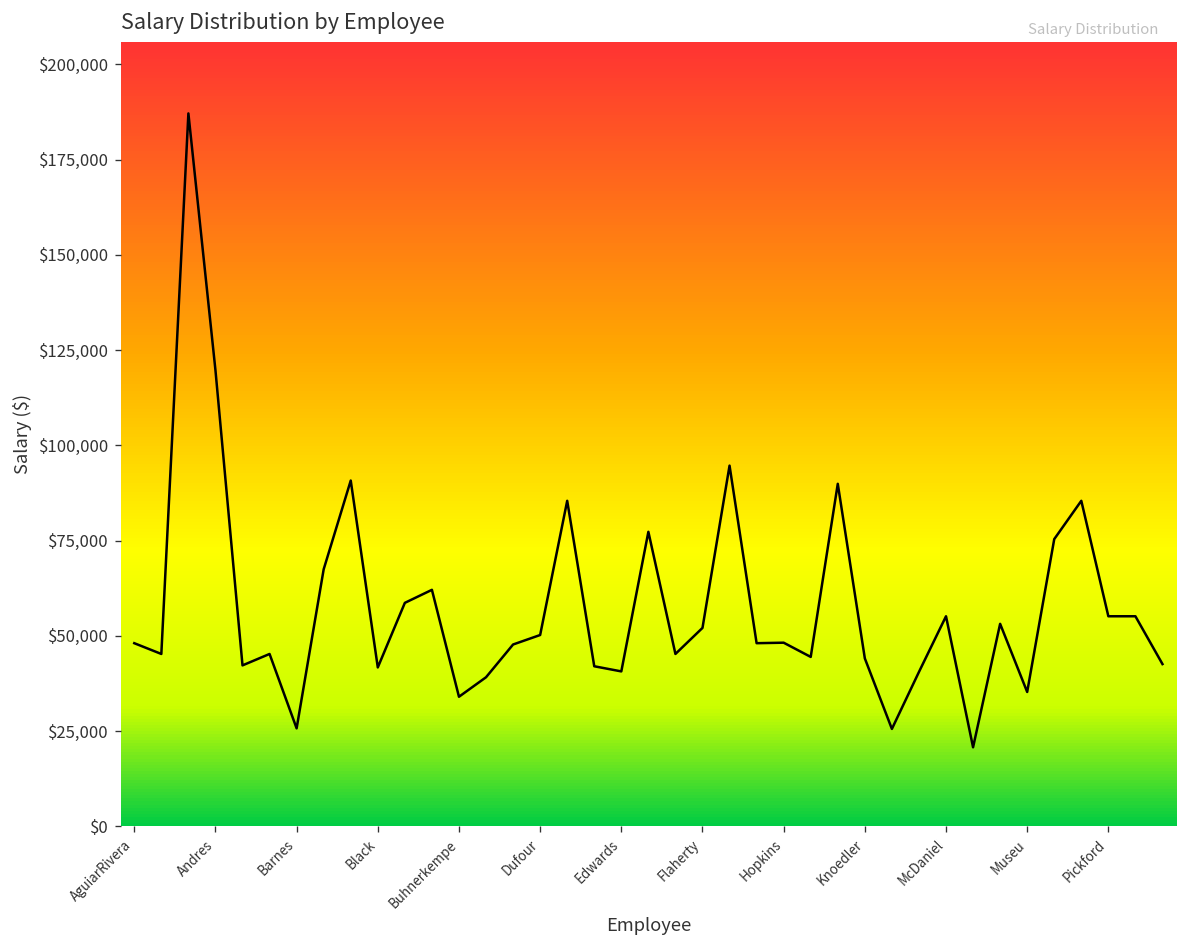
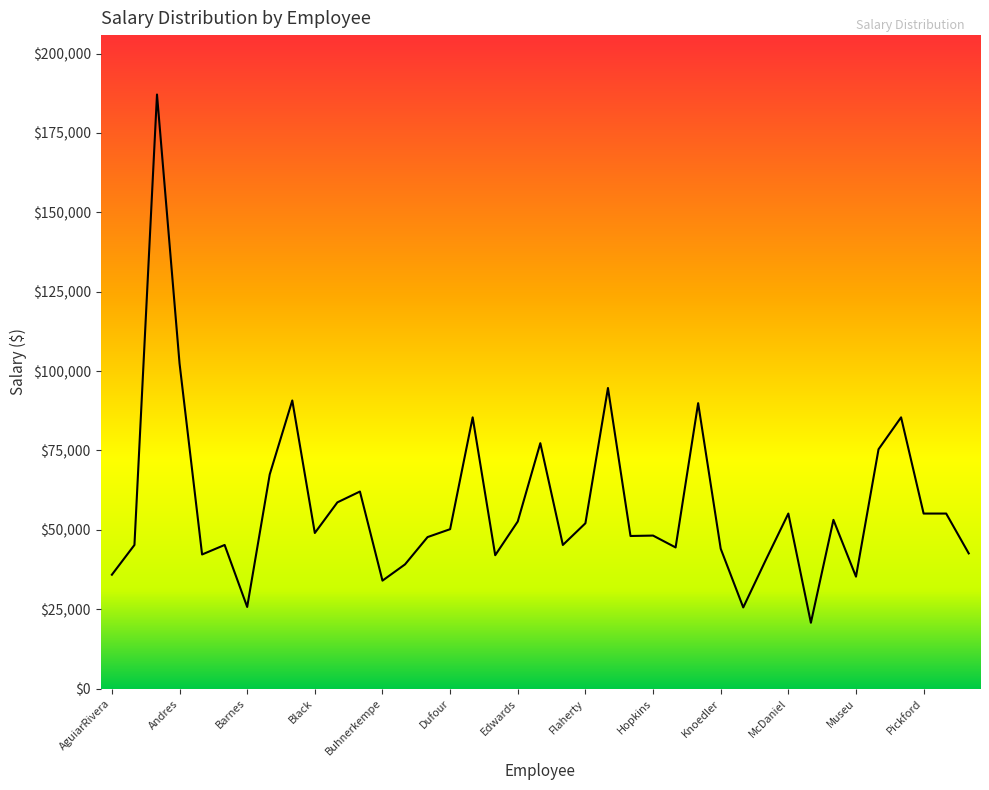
  {
-   "AguiarRivera": "$48,000",
-   "Andres": "$120,000",
+   "AguiarRivera": "$36,000",
+   "Andres": "$102,000",
    "Barnes": "$26,000",
-   "Black": "$42,000",
+   "Black": "$49,000",
    "Buhnerkempe": "$34,000",
    "Dufour": "$50,000",
-   "Edwards": "$41,000",
+   "Edwards": "$53,000",
    "Flaherty": "$52,000",
    "Hopkins": "$48,000",
    "Knoedler": "$44,000",
    "McDaniel": "$55,000",
    "Museu": "$35,000",
    "Pickford": "$55,000"
  }
